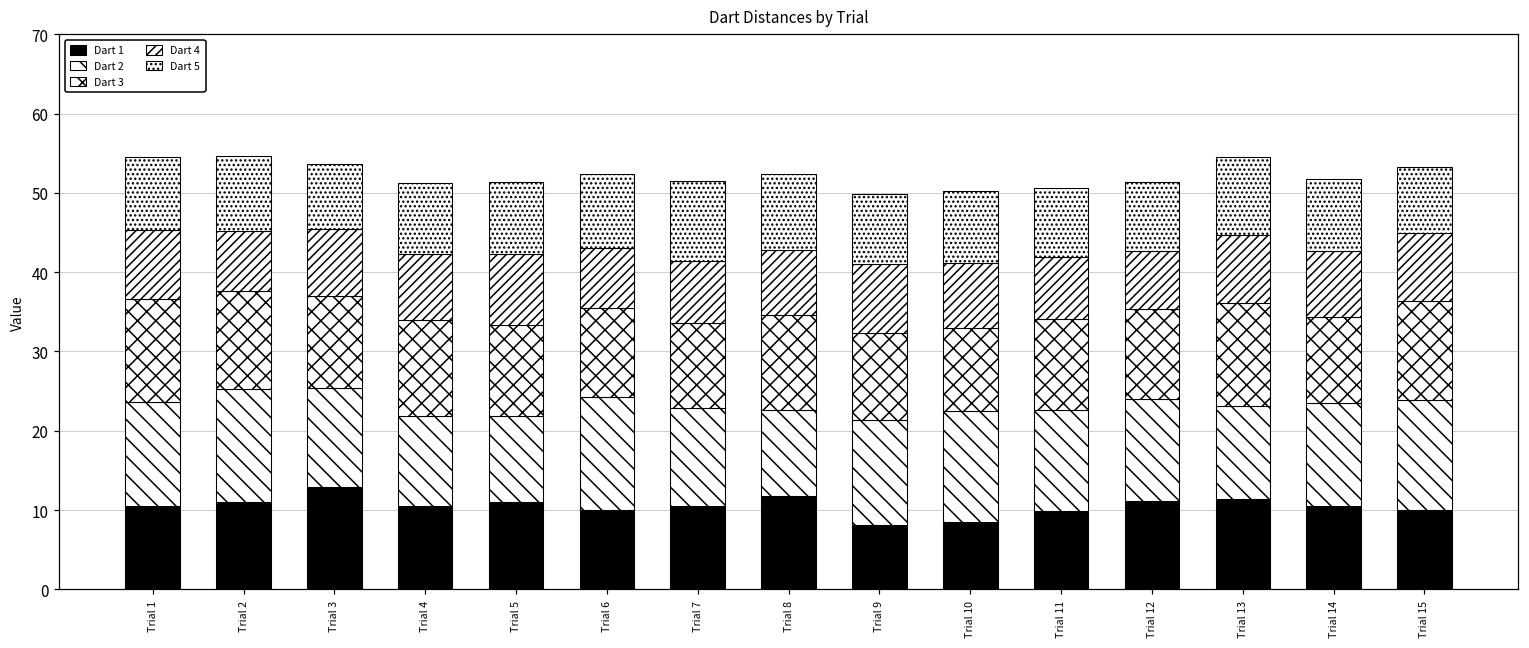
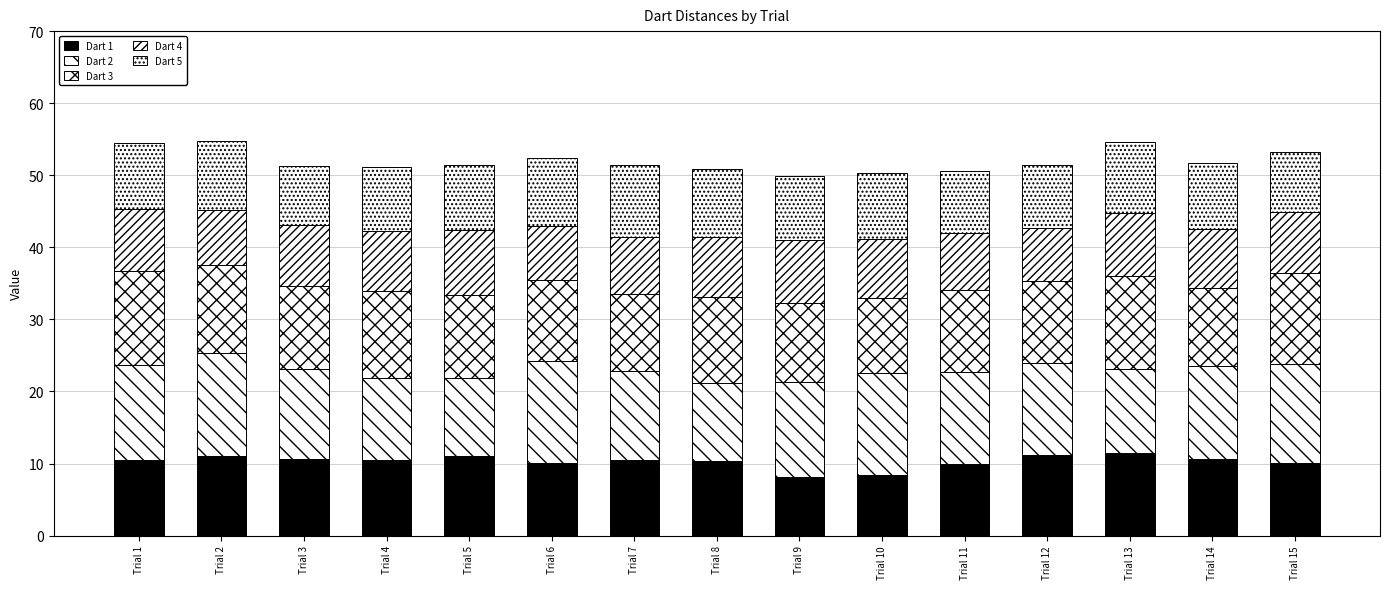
  {
    "Dart 1": {
      "Trial 1": 11,
      "Trial 2": 11,
-     "Trial 3": 13,
+     "Trial 3": 11,
      "Trial 4": 11,
      "Trial 5": 11,
      "Trial 6": 10,
      "Trial 7": 11,
-     "Trial 8": 12,
+     "Trial 8": 10,
      "Trial 9": 8,
      "Trial 10": 8,
      "Trial 11": 10,
      "Trial 12": 11,
      "Trial 13": 11,
      "Trial 14": 11,
      "Trial 15": 10
    }
  }
